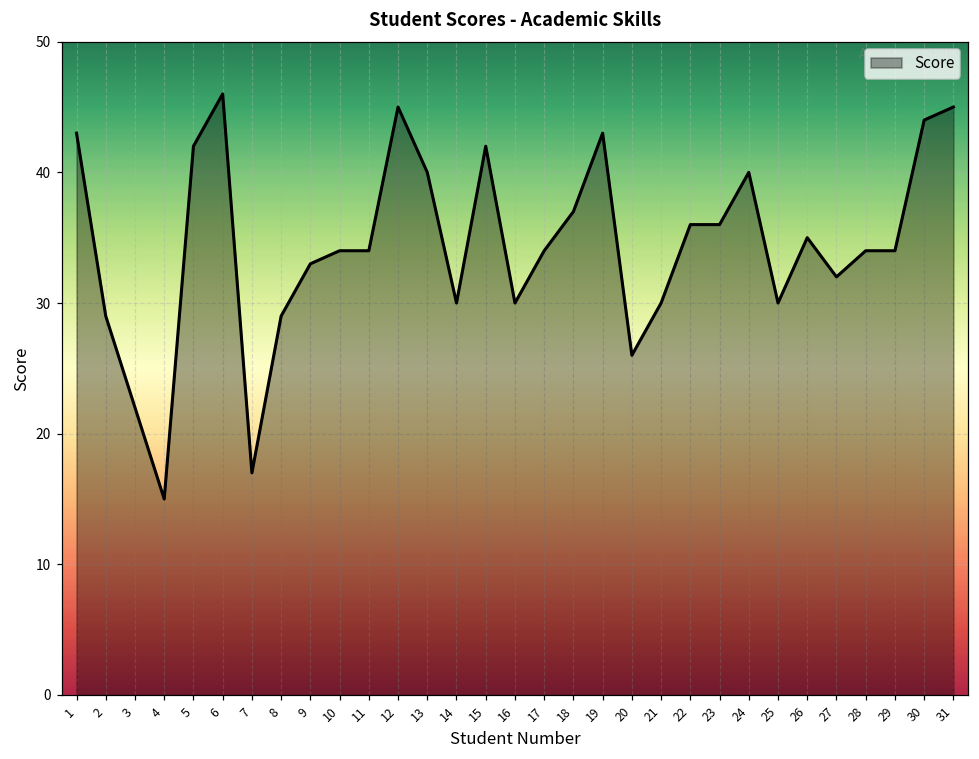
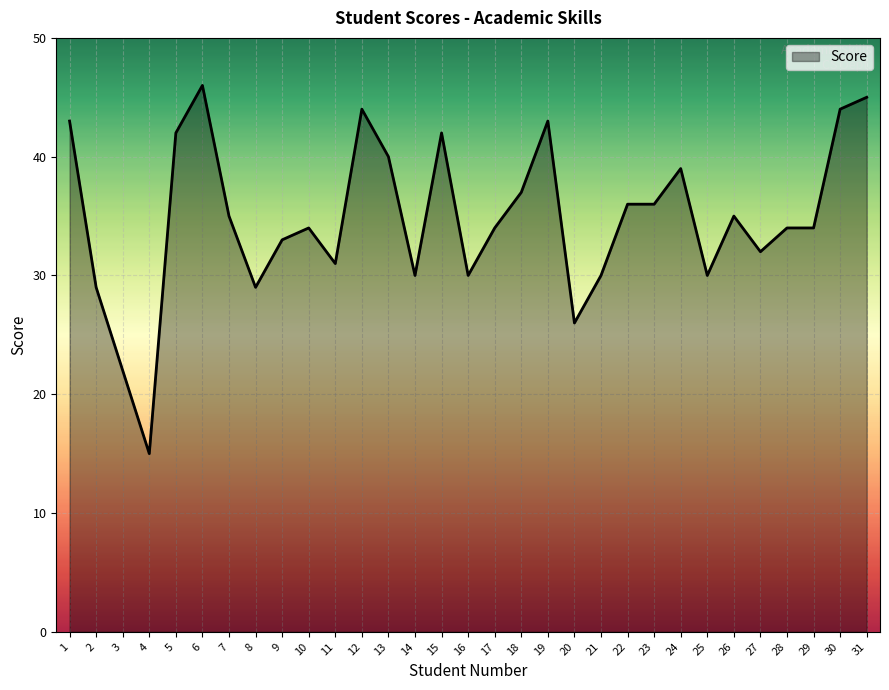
  {
    "1": 43,
    "2": 29,
    "3": 22,
    "4": 15,
    "5": 42,
    "6": 46,
-   "7": 17,
+   "7": 35,
    "8": 29,
    "9": 33,
    "10": 34,
-   "11": 34,
-   "12": 45,
+   "11": 31,
+   "12": 44,
    "13": 40,
    "14": 30,
    "15": 42,
    "16": 30,
    "17": 34,
    "18": 37,
    "19": 43,
    "20": 26,
    "21": 30,
    "22": 36,
    "23": 36,
-   "24": 40,
+   "24": 39,
    "25": 30,
    "26": 35,
    "27": 32,
    "28": 34,
    "29": 34,
    "30": 44,
    "31": 45
  }
